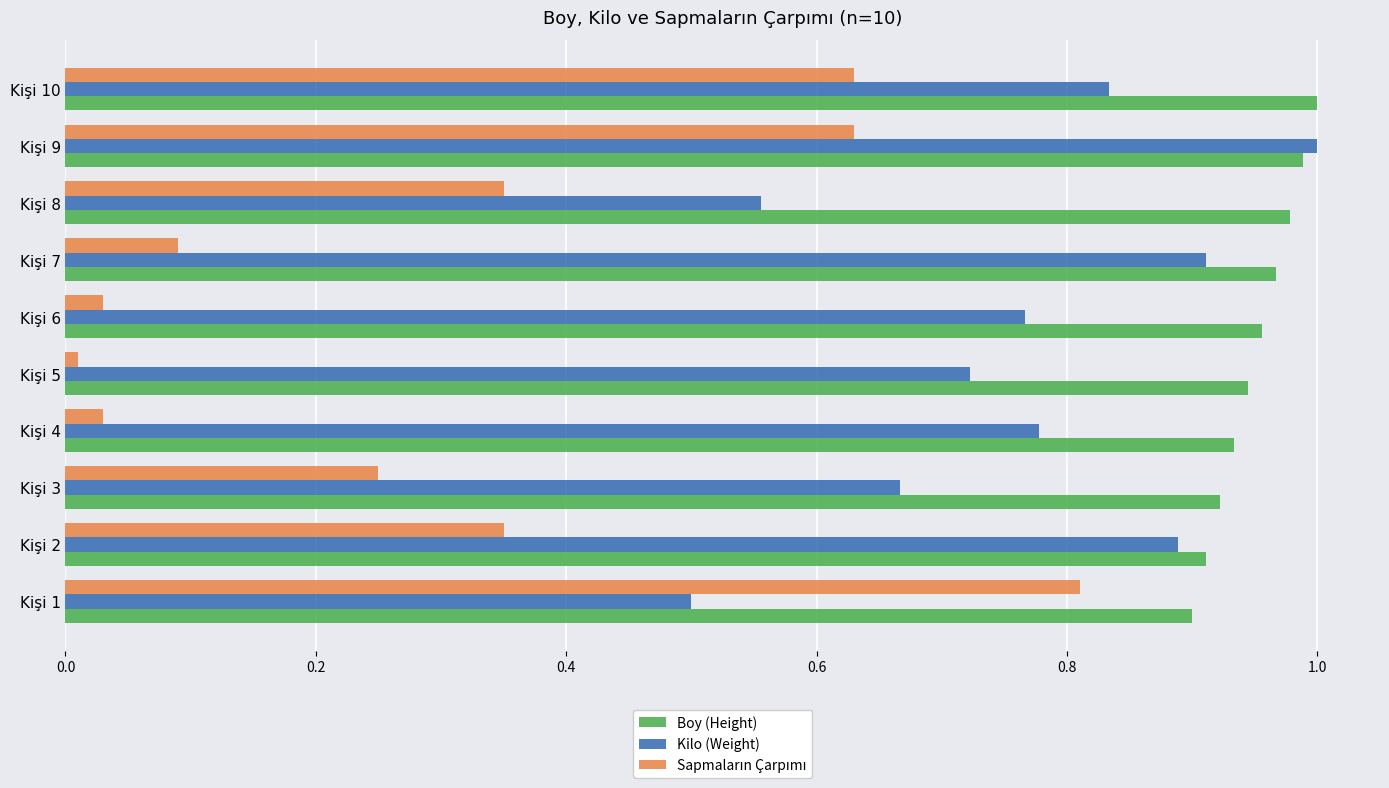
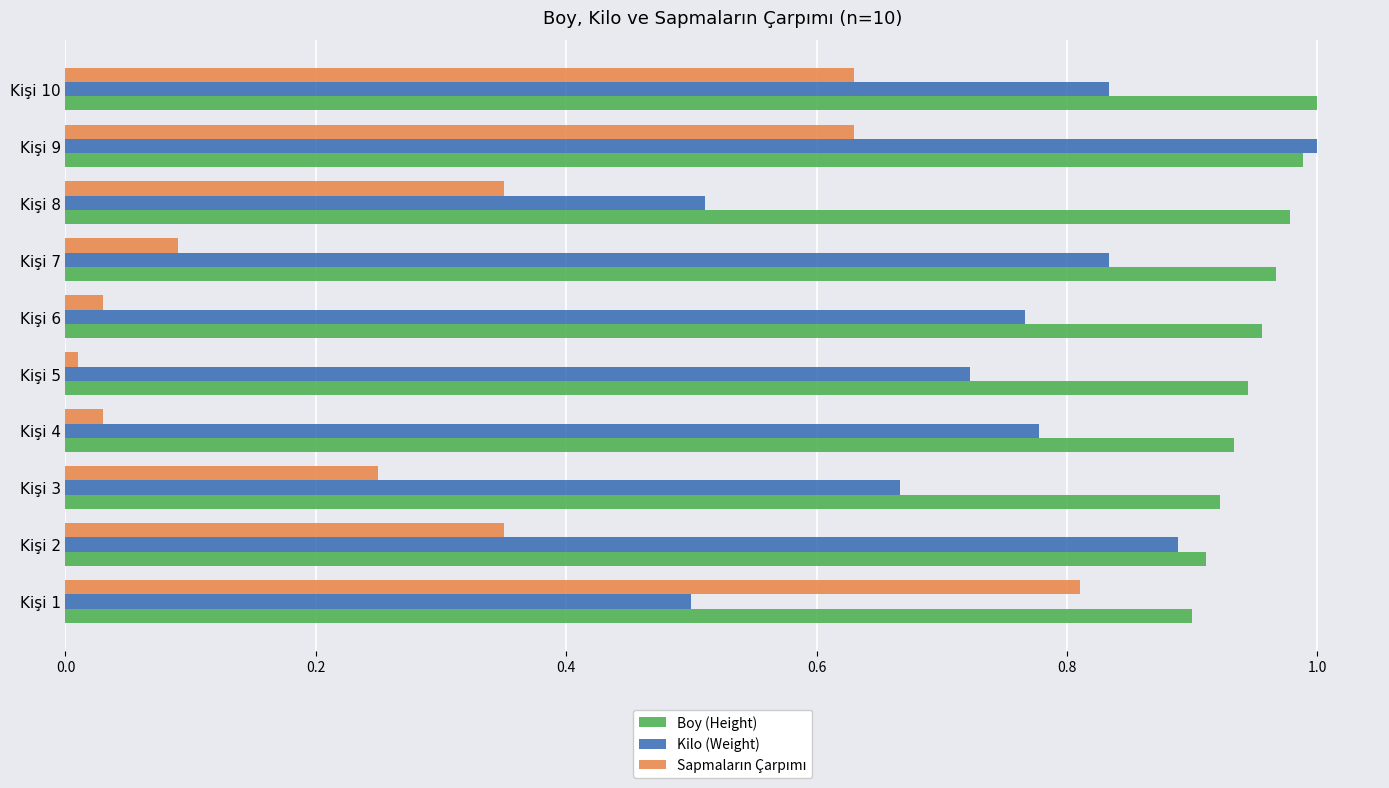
  {
    "Boy (Height)": {
      "Kişi 10": 1.000,
      "Kişi 9": 0.989,
      "Kişi 8": 0.978,
      "Kişi 7": 0.967,
      "Kişi 6": 0.956,
      "Kişi 5": 0.944,
      "Kişi 4": 0.933,
      "Kişi 3": 0.922,
      "Kişi 2": 0.911,
      "Kişi 1": 0.900
    },
    "Kilo (Weight)": {
      "Kişi 10": 0.833,
      "Kişi 9": 1.000,
-     "Kişi 8": 0.556,
-     "Kişi 7": 0.911,
+     "Kişi 8": 0.511,
+     "Kişi 7": 0.833,
      "Kişi 6": 0.767,
      "Kişi 5": 0.722,
      "Kişi 4": 0.778,
      "Kişi 3": 0.667,
      "Kişi 2": 0.889,
      "Kişi 1": 0.500
    },
    "Sapmaların Çarpımı": {
      "Kişi 10": 0.630,
      "Kişi 9": 0.630,
      "Kişi 8": 0.350,
      "Kişi 7": 0.090,
      "Kişi 6": 0.030,
      "Kişi 5": 0.010,
      "Kişi 4": 0.030,
      "Kişi 3": 0.250,
      "Kişi 2": 0.350,
      "Kişi 1": 0.810
    }
  }
